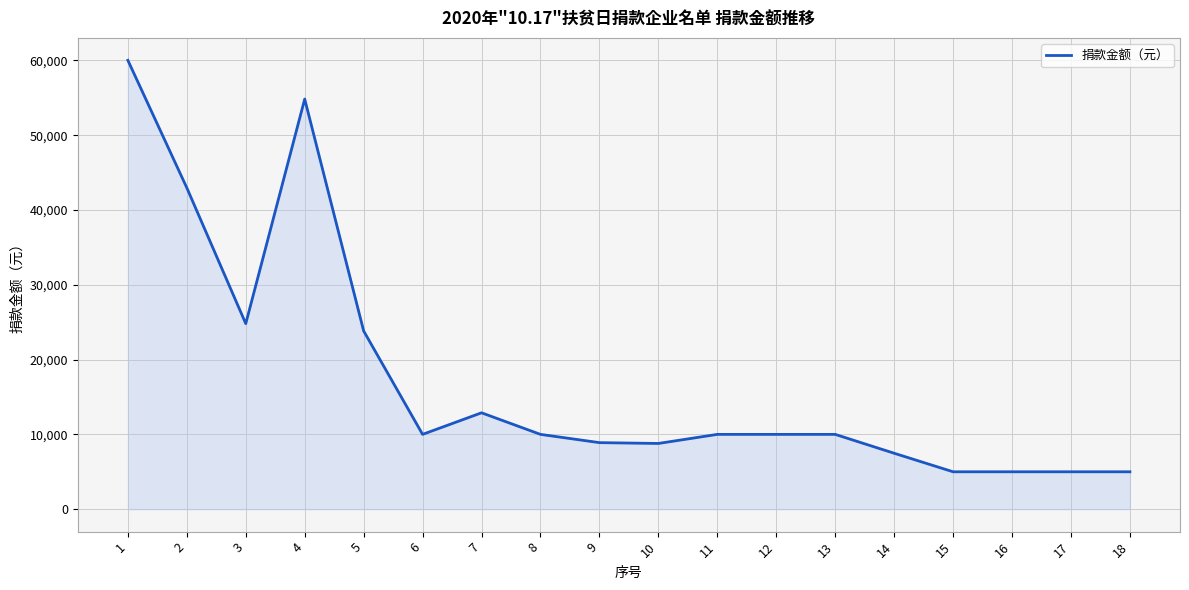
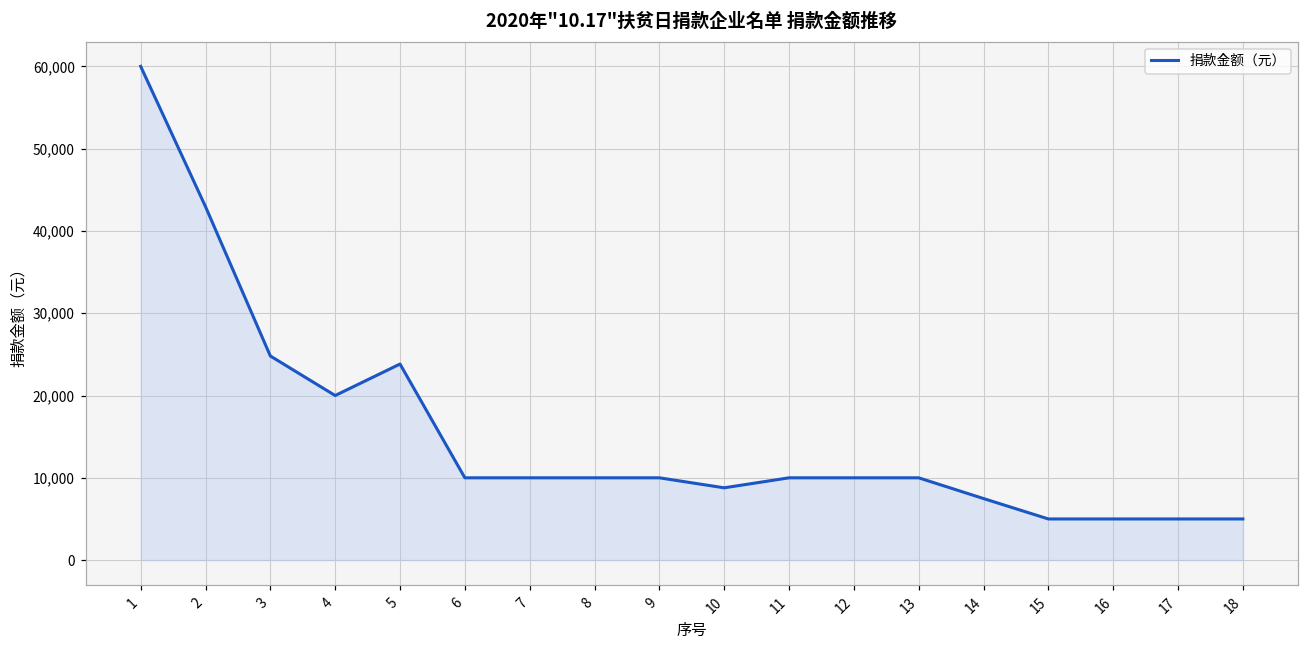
  {
    "1": "60,000",
    "2": "43,000",
    "3": "25,000",
-   "4": "55,000",
+   "4": "20,000",
    "5": "24,000",
    "6": "10,000",
-   "7": "13,000",
+   "7": "10,000",
    "8": "10,000",
-   "9": "9,000",
+   "9": "10,000",
    "10": "9,000",
    "11": "10,000",
    "12": "10,000",
    "13": "10,000",
    "14": "7,000",
    "15": "5,000",
    "16": "5,000",
    "17": "5,000",
    "18": "5,000"
  }
